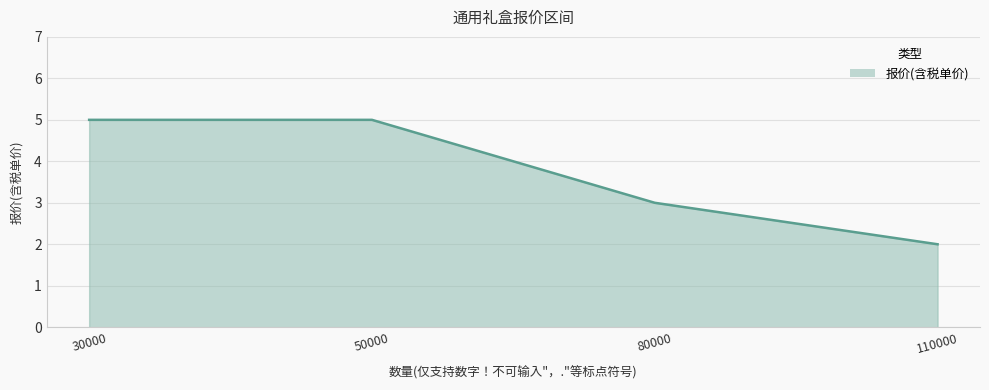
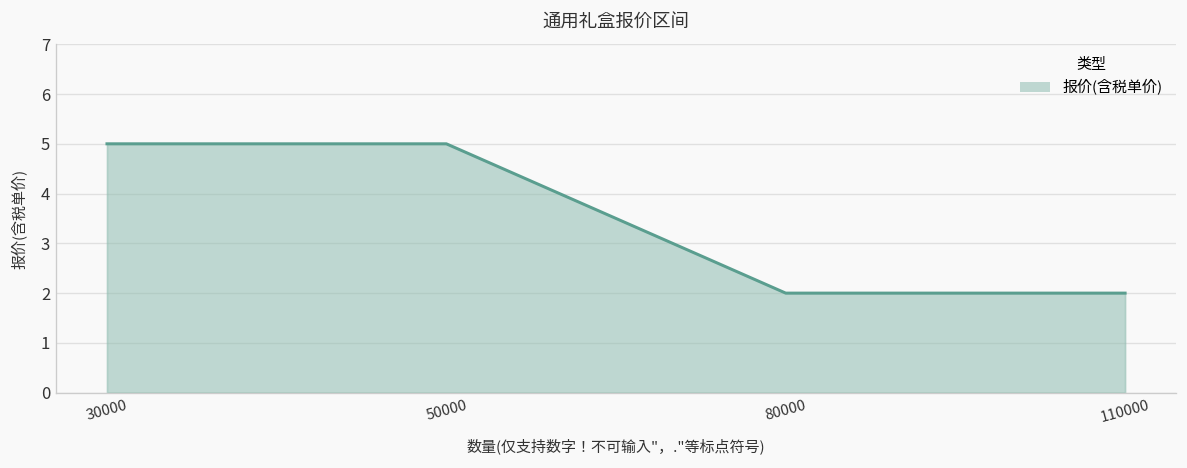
  {
    "30000": 5,
    "50000": 5,
-   "80000": 3,
+   "80000": 2,
    "110000": 2
  }
